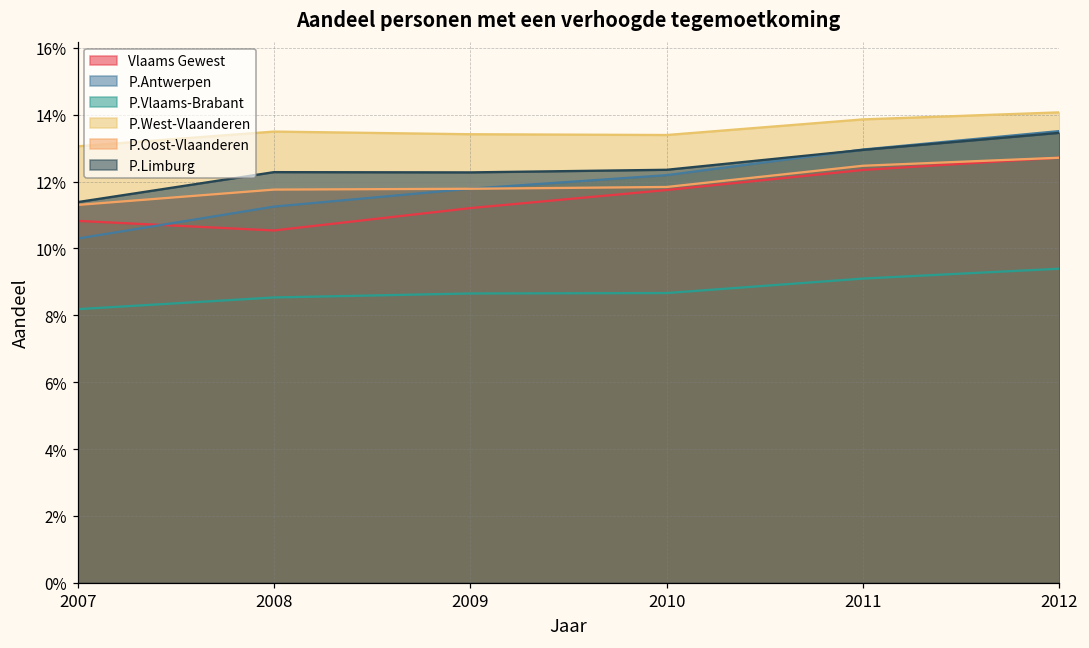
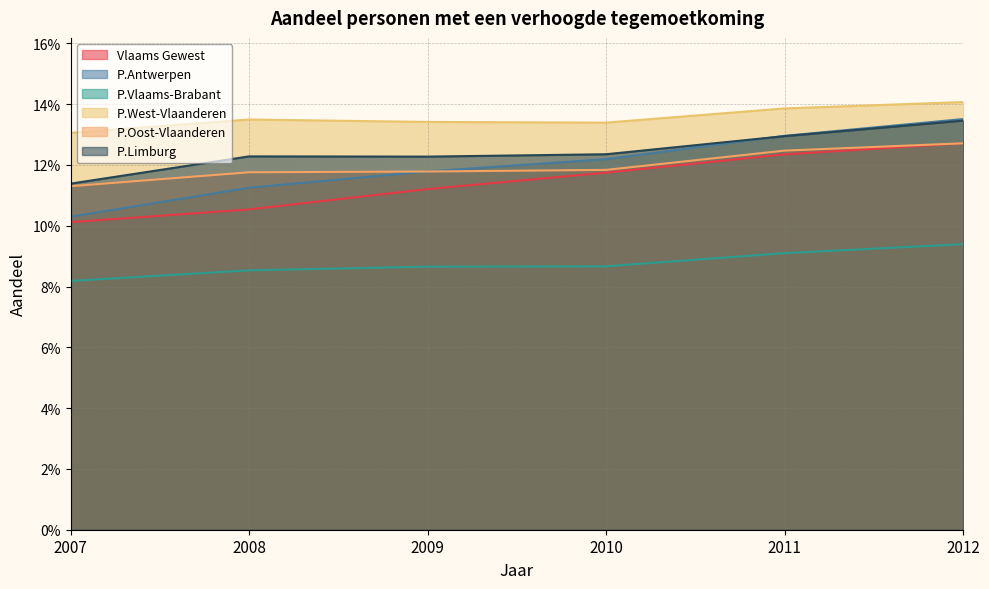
  {
    "Vlaams Gewest": {
-     "2007": "10.8%",
+     "2007": "10.1%",
      "2008": "10.5%",
      "2009": "11.2%",
      "2010": "11.7%",
      "2011": "12.3%"
    },
    "P.Limburg": {
      "2007": "11.4%",
      "2008": "12.3%",
      "2009": "12.3%",
      "2010": "12.4%"
    }
  }
